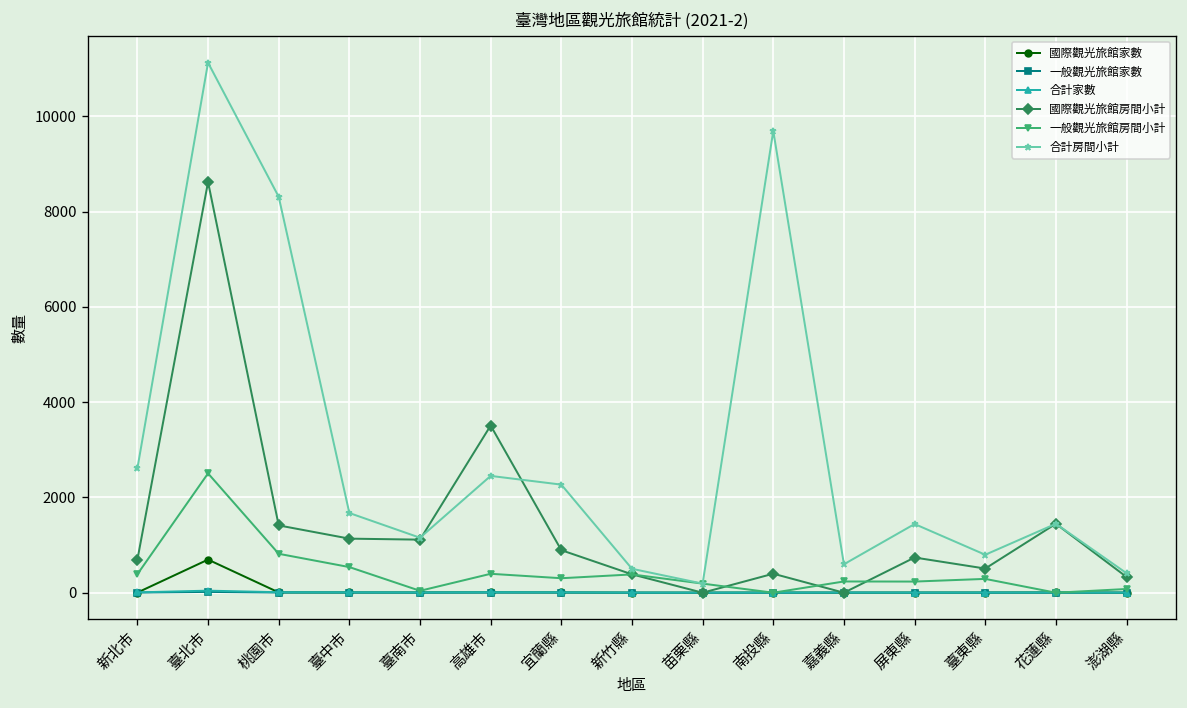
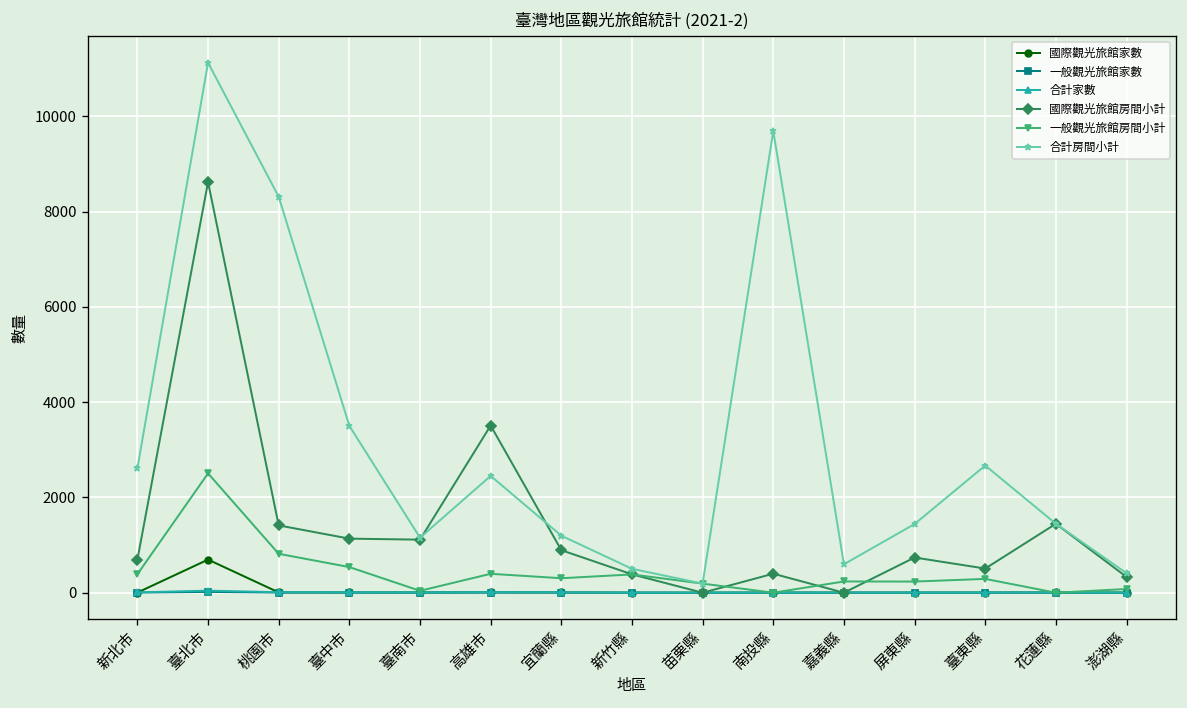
  {
    "國際觀光旅館家數": {
      "臺北市": 700
    },
    "合計房間小計": {
      "新北市": 2600,
      "臺北市": 11100,
      "桃園市": 8300,
-     "臺中市": 1700,
+     "臺中市": 3500,
      "高雄市": 2500,
-     "宜蘭縣": 2300,
+     "宜蘭縣": 1200,
      "新竹縣": 500,
      "南投縣": 9700,
      "嘉義縣": 600,
      "屏東縣": 1400,
-     "臺東縣": 800,
+     "臺東縣": 2700,
      "澎湖縣": 400
    }
  }
